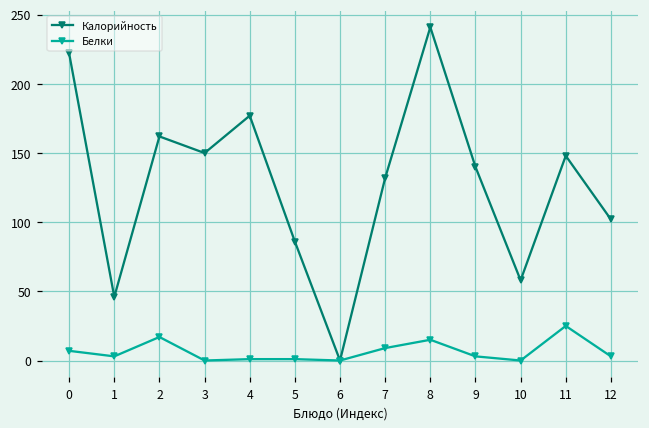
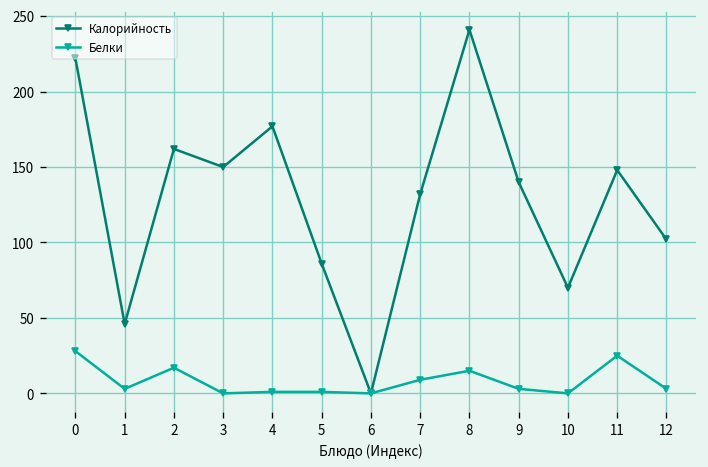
  {
    "Калорийность": {
      "0": 222,
      "1": 46,
      "2": 162,
      "3": 150,
      "4": 177,
      "5": 86,
      "7": 132,
      "8": 241,
      "9": 140,
-     "10": 58,
+     "10": 70,
      "11": 148,
      "12": 102
    },
    "Белки": {
-     "0": 7,
+     "0": 28,
      "1": 3,
      "2": 17,
      "3": 0,
      "4": 1,
      "5": 1,
      "7": 9,
      "8": 15,
      "9": 3,
      "10": 0,
      "11": 25,
      "12": 3
    }
  }
